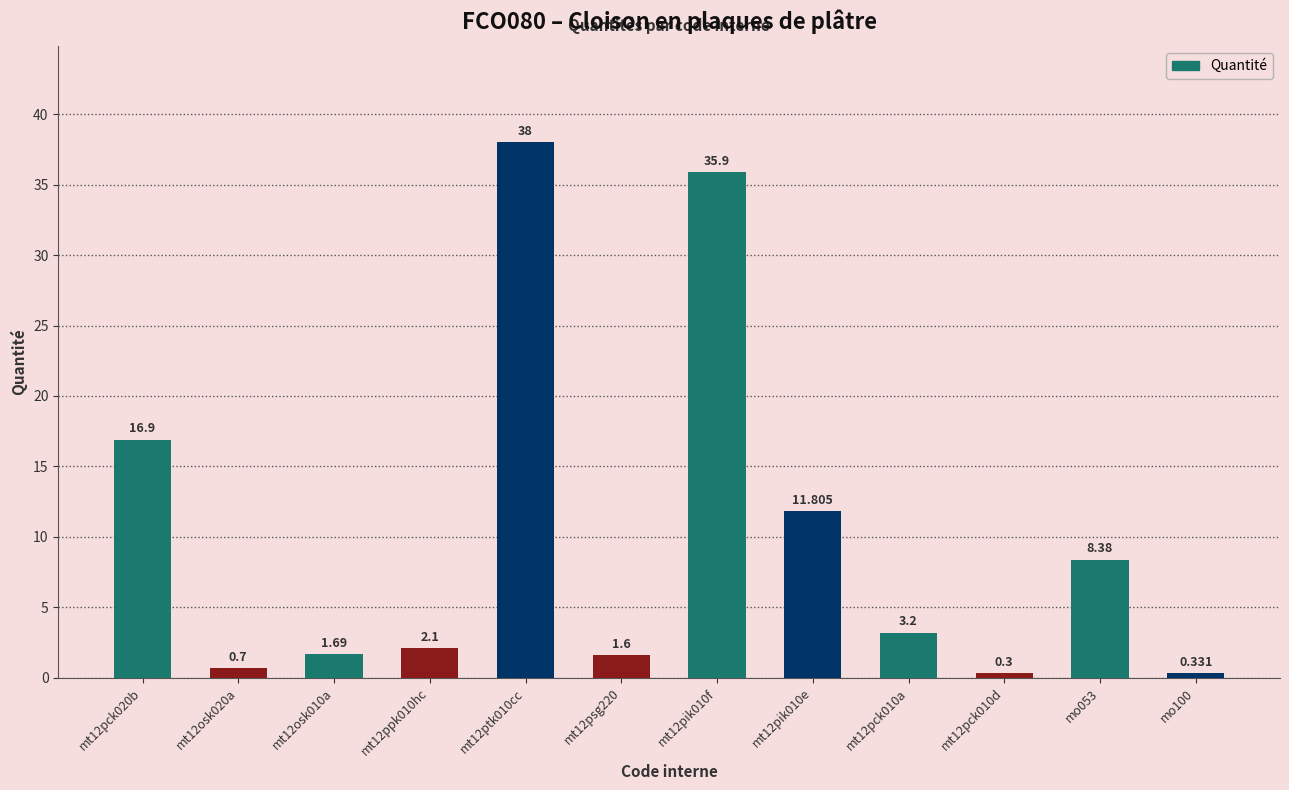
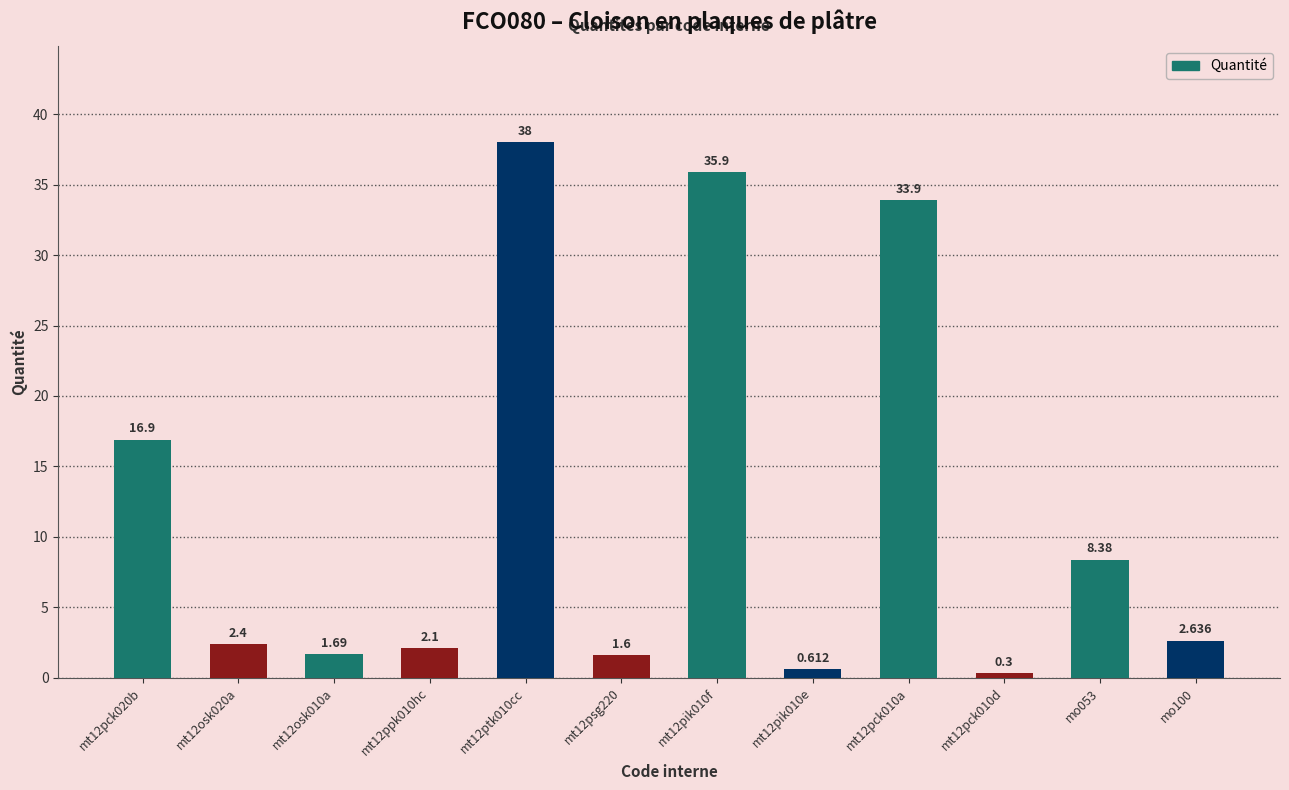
  {
    "mt12pck020b": 16.9,
-   "mt12osk020a": 0.7,
+   "mt12osk020a": 2.4,
    "mt12osk010a": 1.69,
    "mt12ppk010hc": 2.1,
    "mt12ptk010cc": 38,
    "mt12psg220": 1.6,
    "mt12pik010f": 35.9,
-   "mt12pik010e": 11.805,
-   "mt12pck010a": 3.2,
+   "mt12pik010e": 0.612,
+   "mt12pck010a": 33.9,
    "mt12pck010d": 0.3,
    "mo053": 8.38,
-   "mo100": 0.331
+   "mo100": 2.636
  }
